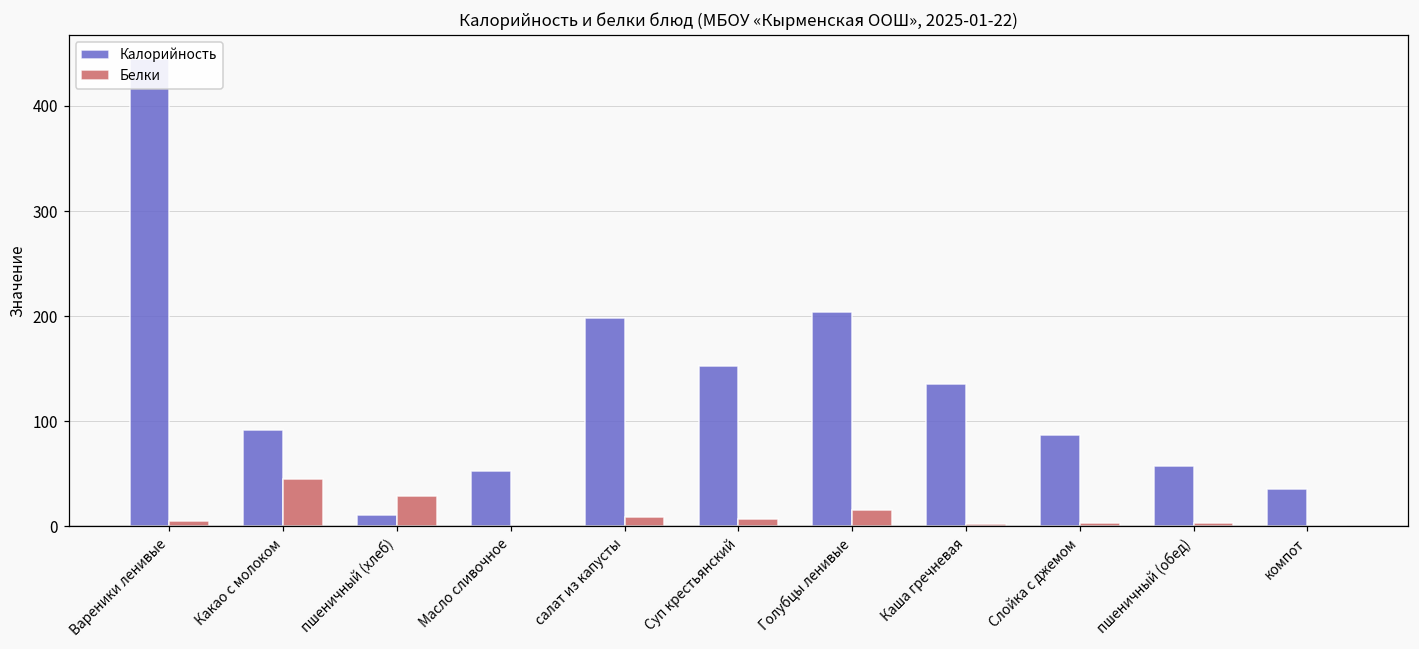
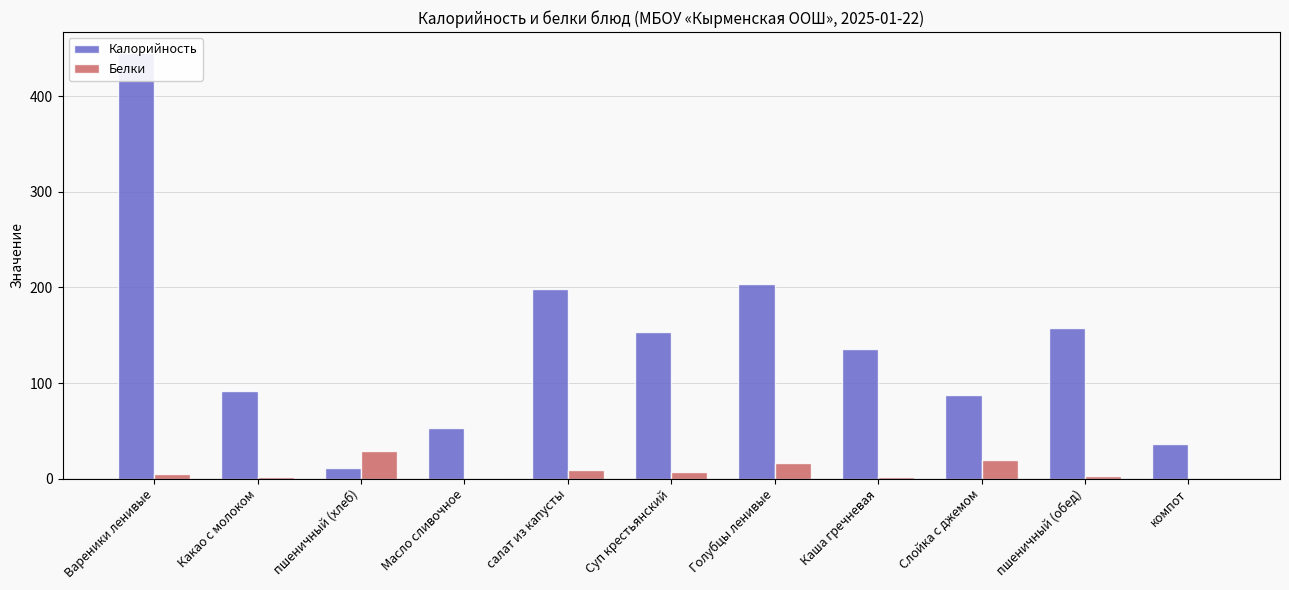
  {
    "Калорийность": {
      "Какао с молоком": 90,
      "пшеничный (хлеб)": 10,
      "Масло сливочное": 50,
      "салат из капусты": 200,
      "Суп крестьянский": 150,
      "Голубцы ленивые": 200,
      "Каша гречневая": 140,
      "Слойка с джемом": 90,
-     "пшеничный (обед)": 60,
+     "пшеничный (обед)": 160,
      "компот": 40
    },
    "Белки": {
      "Вареники ленивые": 10,
-     "Какао с молоком": 50,
+     "Какао с молоком": 0,
      "пшеничный (хлеб)": 30,
      "Масло сливочное": 0,
      "салат из капусты": 10,
      "Суп крестьянский": 10,
      "Голубцы ленивые": 20,
-     "Слойка с джемом": 0,
+     "Слойка с джемом": 20,
      "пшеничный (обед)": 0,
      "компот": 0
    }
  }
